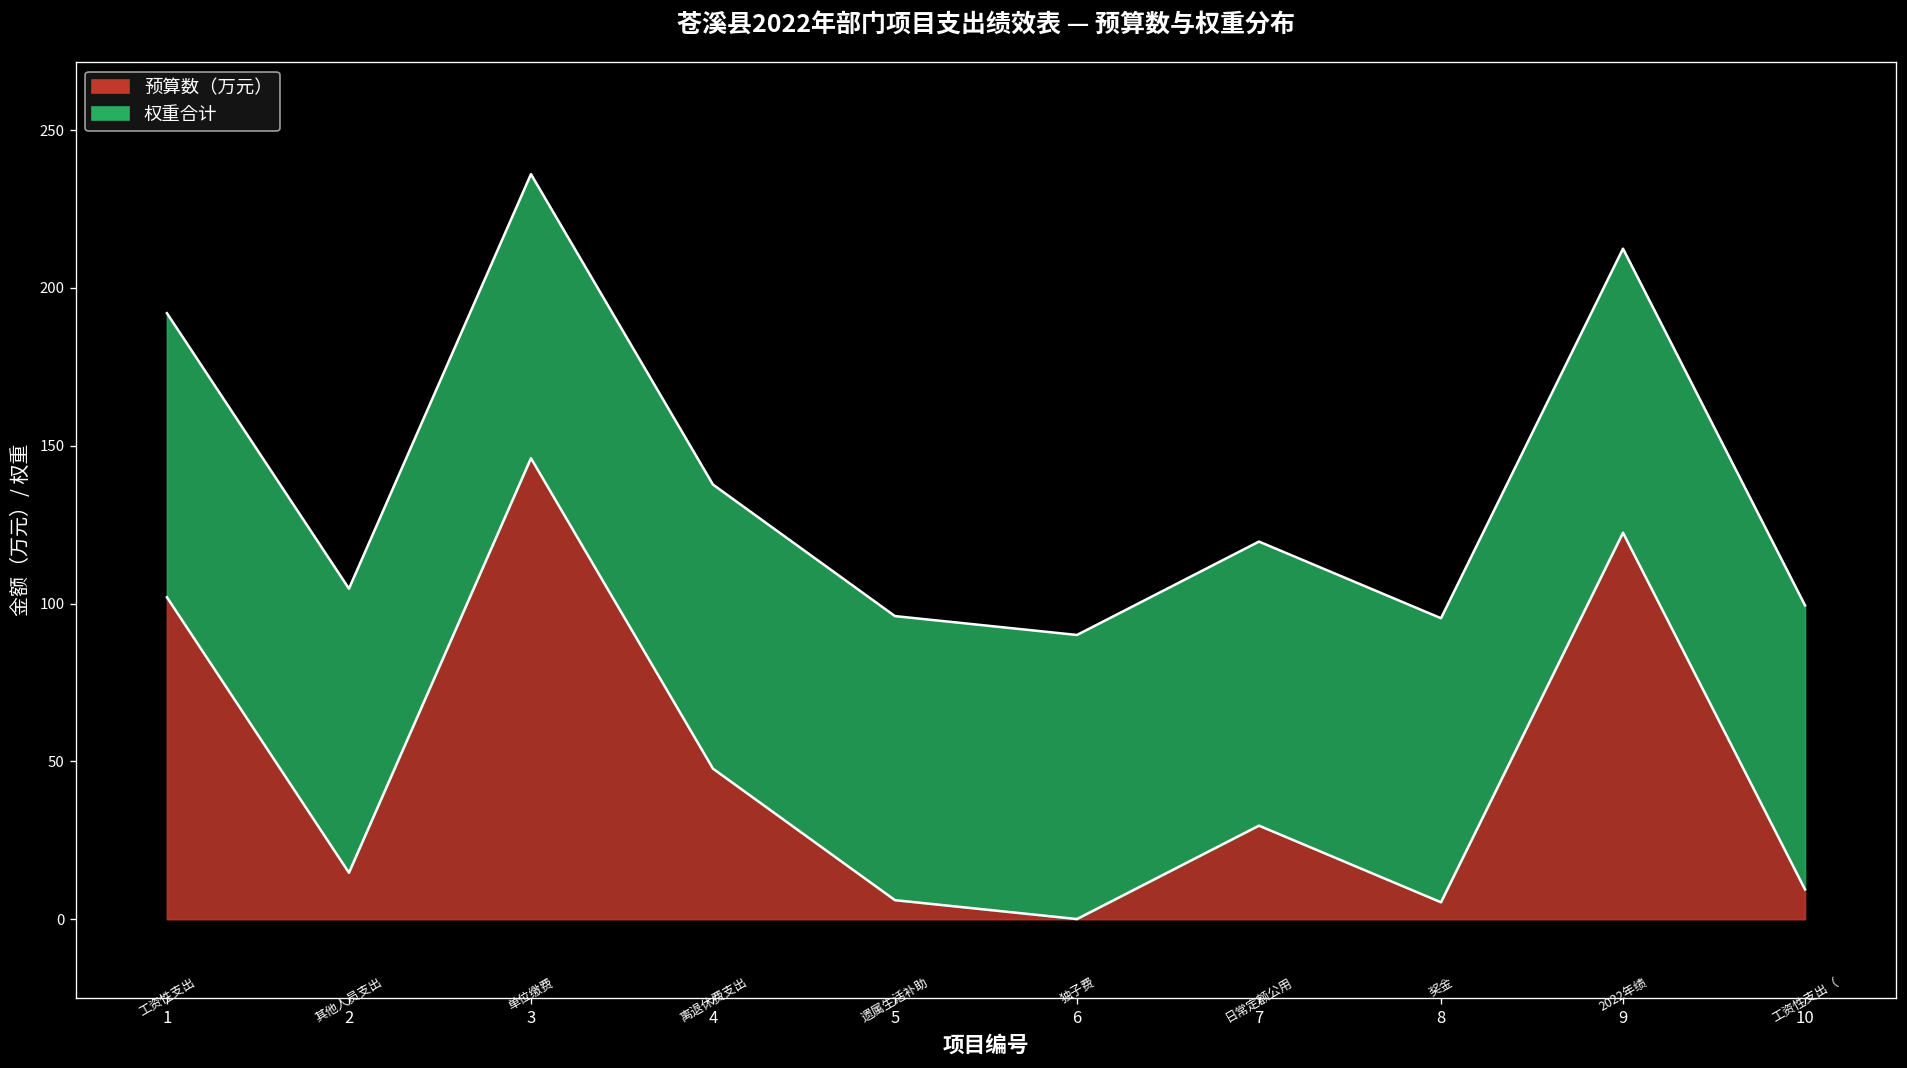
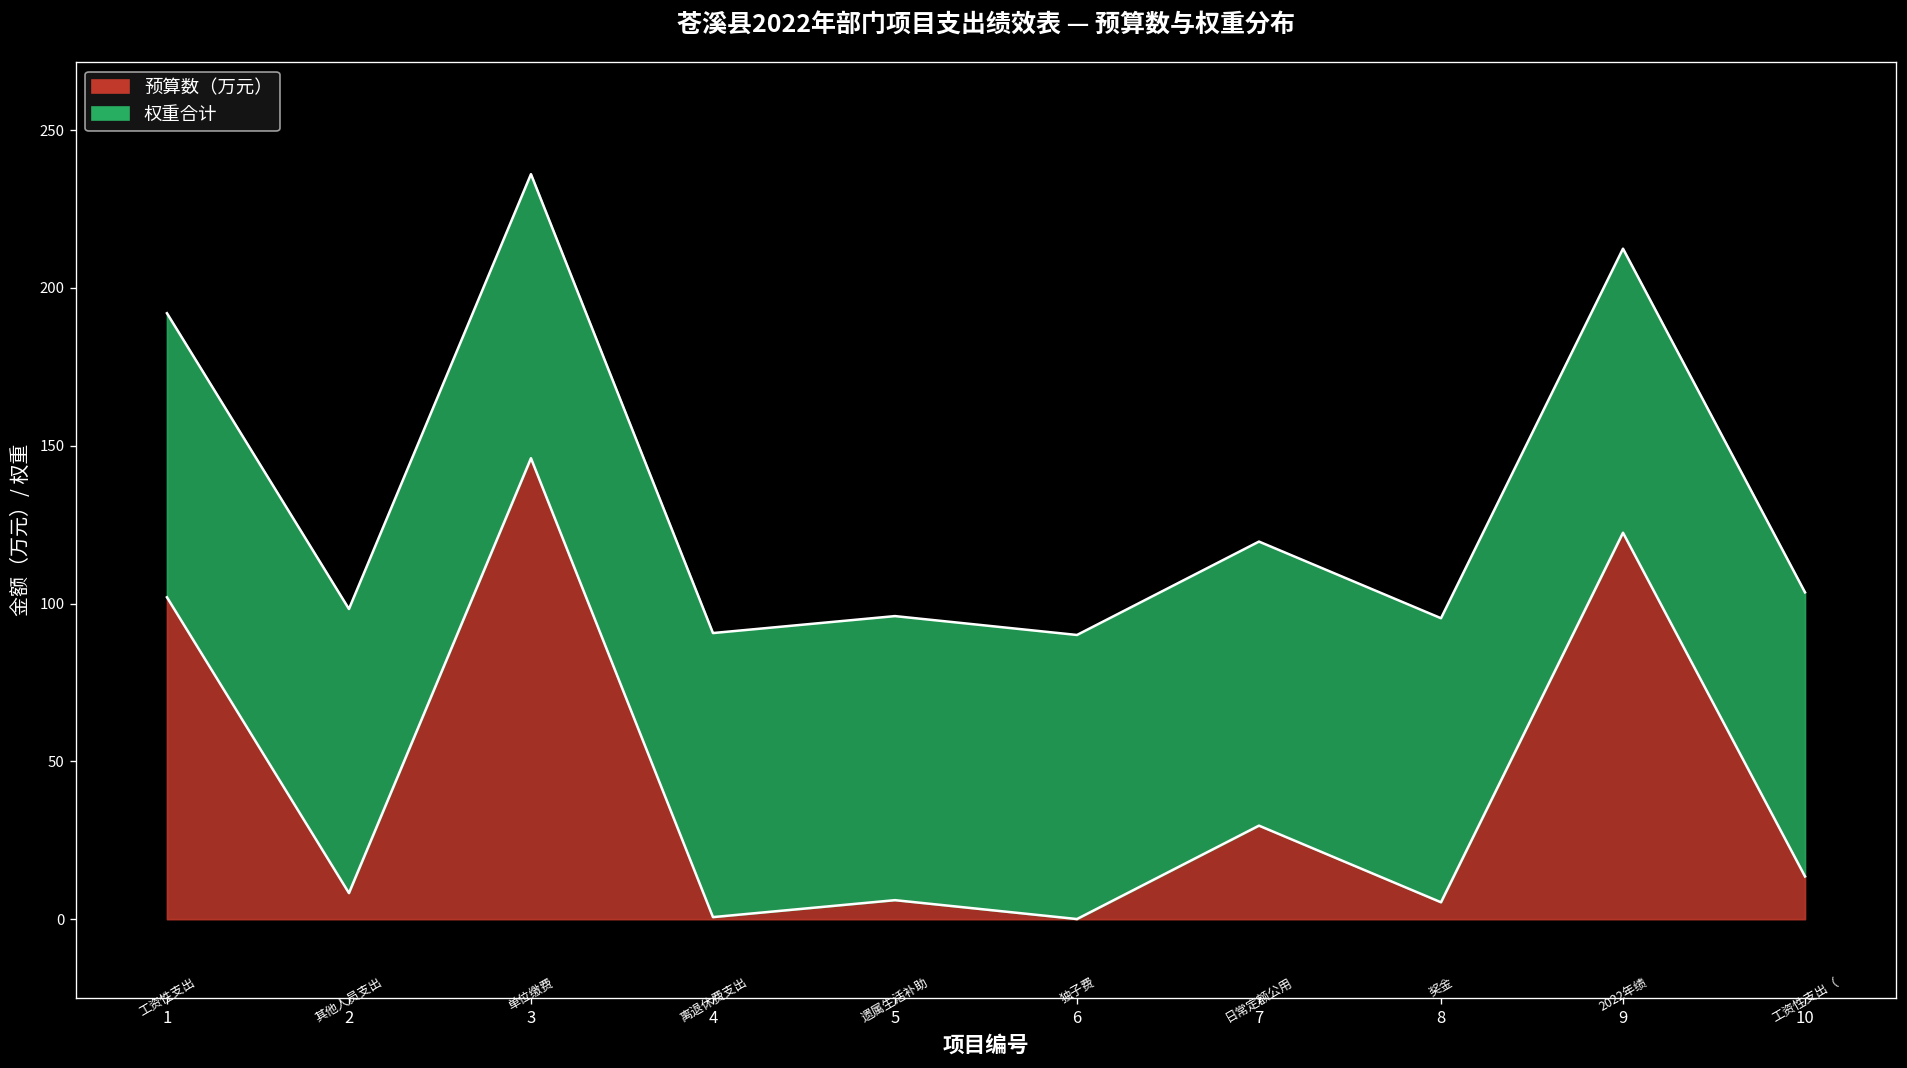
  {
    "预算数（万元）": {
      "1": 102,
-     "2": 15,
+     "2": 8,
      "3": 146,
-     "4": 48,
+     "4": 1,
      "5": 6,
      "6": 0,
      "7": 30,
      "8": 5,
      "9": 122,
-     "10": 9
+     "10": 14
    },
    "权重合计": {
      "1": 90,
      "2": 90,
      "3": 90,
      "4": 90,
      "5": 90,
      "6": 90,
      "7": 90,
      "8": 90,
      "9": 90,
      "10": 90
    }
  }
